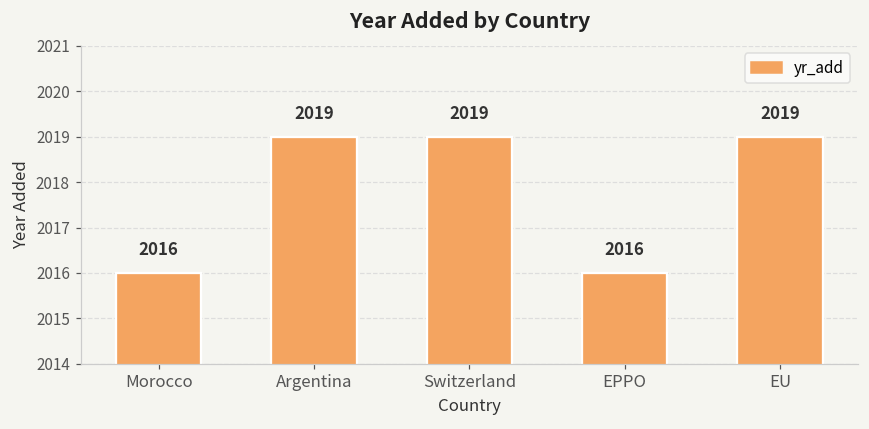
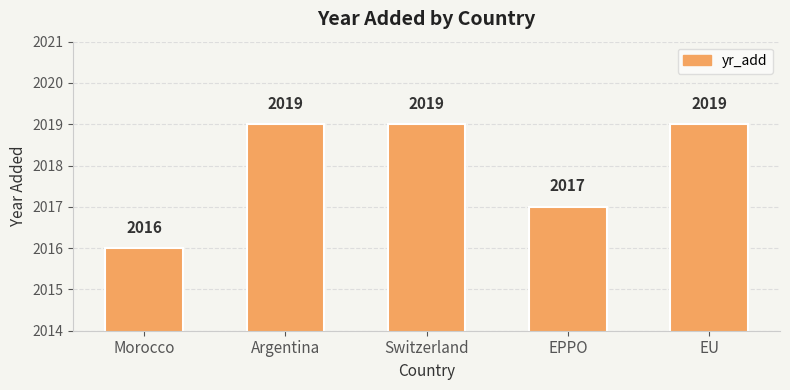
  {
    "Morocco": 2016,
    "Argentina": 2019,
    "Switzerland": 2019,
-   "EPPO": 2016,
+   "EPPO": 2017,
    "EU": 2019
  }
